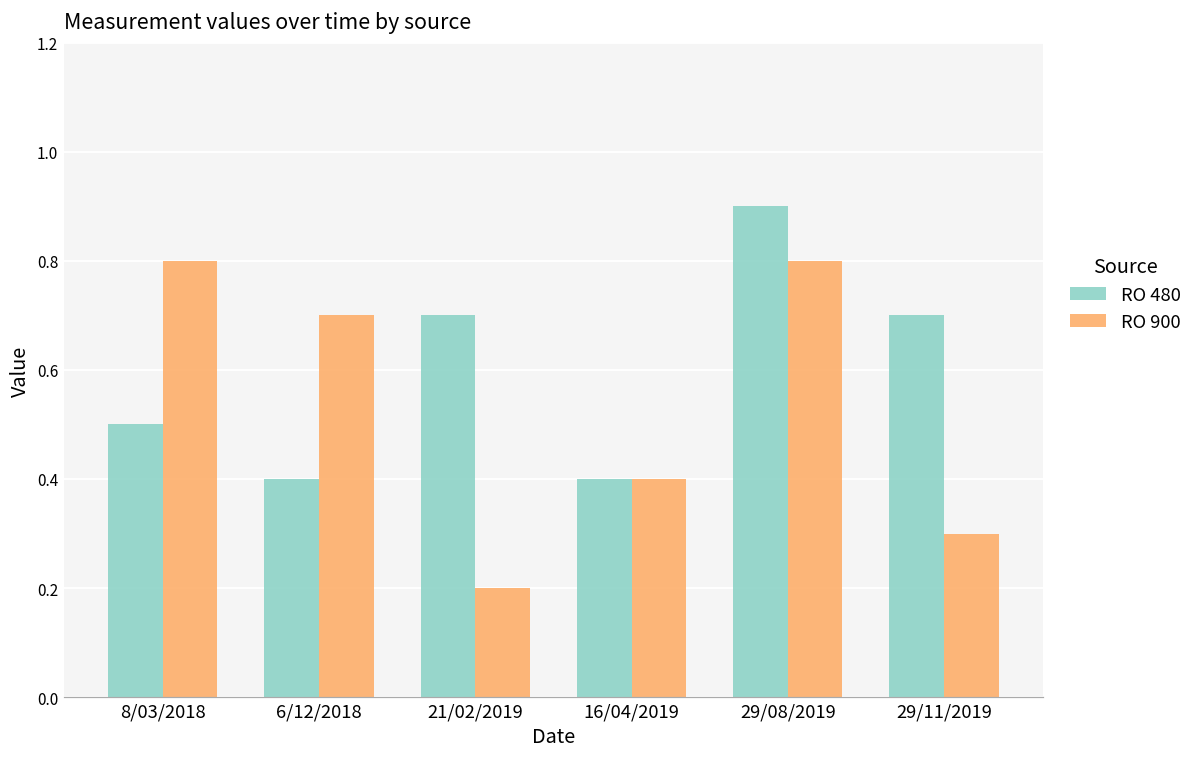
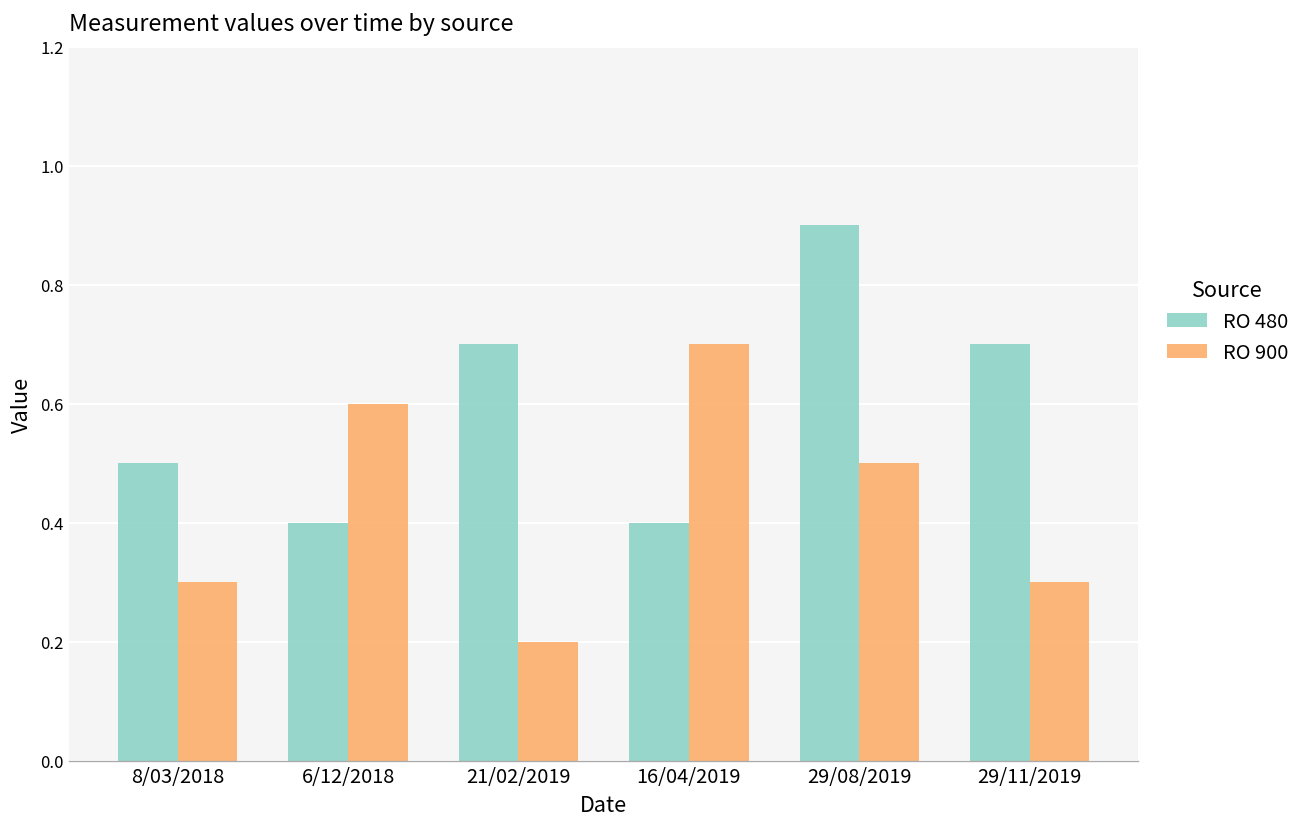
  {
    "RO 480": {
      "8/03/2018": 0.5,
      "6/12/2018": 0.4,
      "21/02/2019": 0.7,
      "16/04/2019": 0.4,
      "29/08/2019": 0.9,
      "29/11/2019": 0.7
    },
    "RO 900": {
-     "8/03/2018": 0.8,
-     "6/12/2018": 0.7,
+     "8/03/2018": 0.3,
+     "6/12/2018": 0.6,
      "21/02/2019": 0.2,
-     "16/04/2019": 0.4,
-     "29/08/2019": 0.8,
+     "16/04/2019": 0.7,
+     "29/08/2019": 0.5,
      "29/11/2019": 0.3
    }
  }
